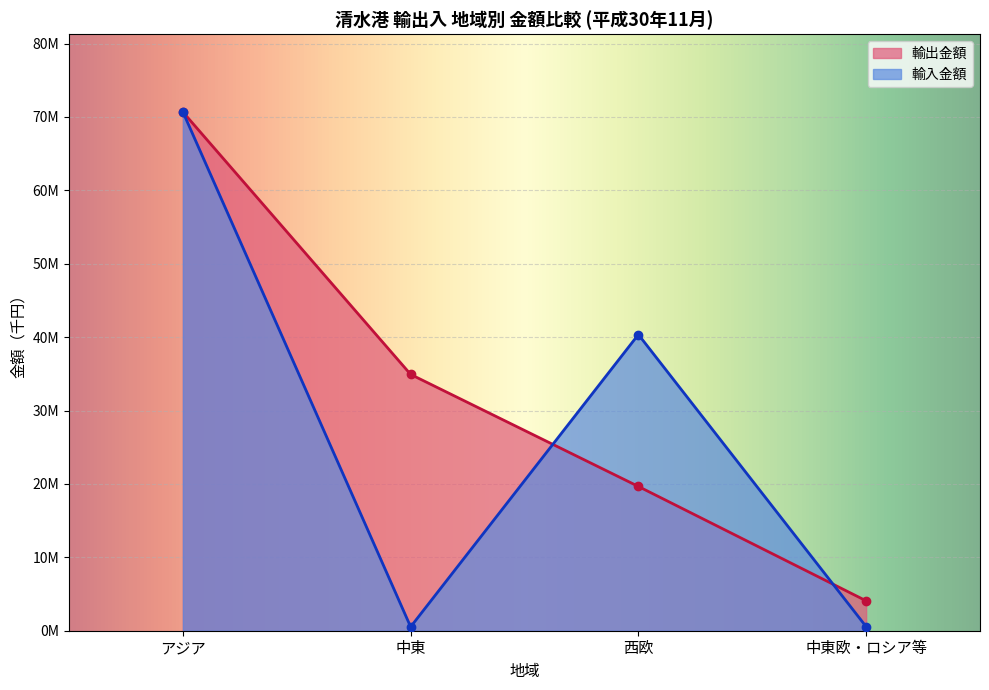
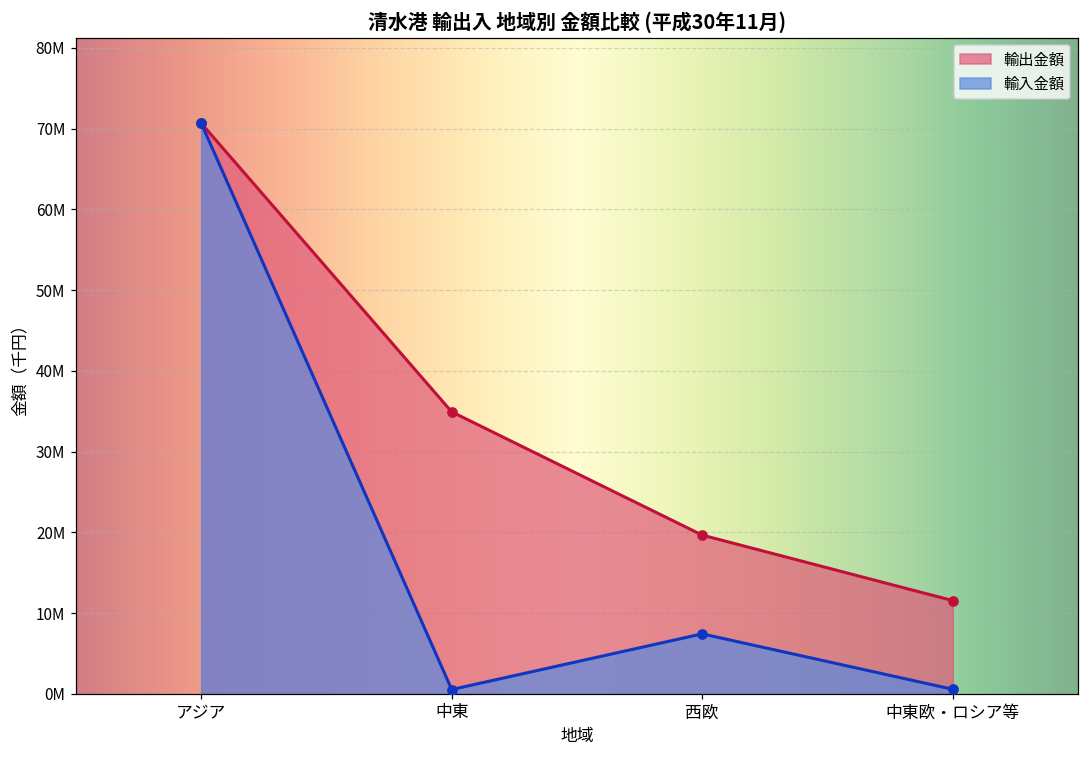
  {
    "輸出金額": {
      "中東": 35000000,
      "西欧": 20000000,
-     "中東欧・ロシア等": 4000000
+     "中東欧・ロシア等": 12000000
    },
    "輸入金額": {
      "中東": 1000000,
-     "西欧": 40000000,
+     "西欧": 7000000,
      "中東欧・ロシア等": 1000000
    }
  }
